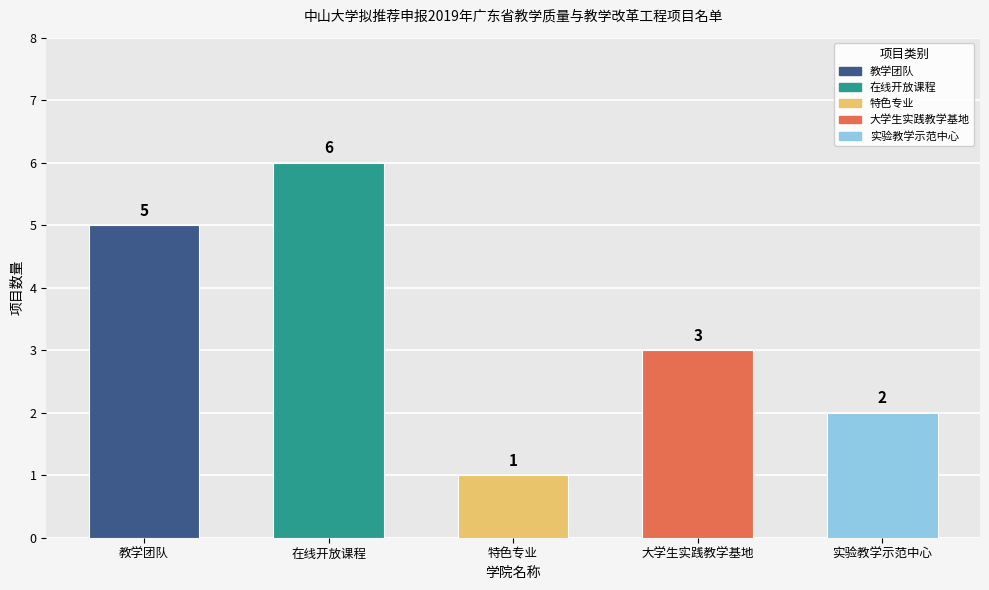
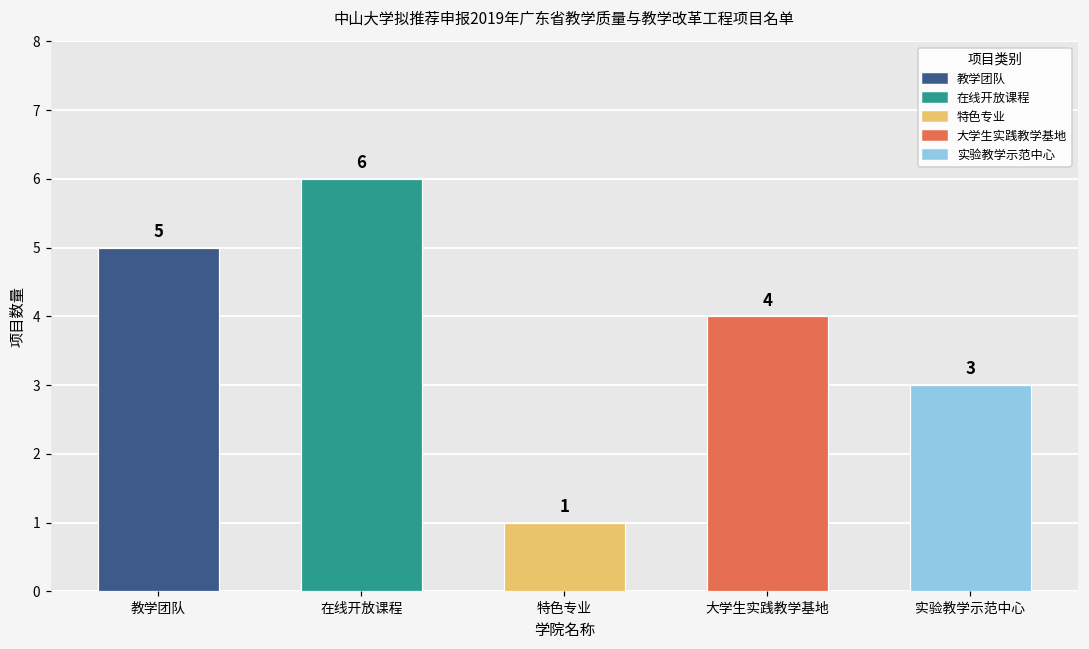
  {
    "教学团队": 5,
    "在线开放课程": 6,
    "特色专业": 1,
-   "大学生实践教学基地": 3,
-   "实验教学示范中心": 2
+   "大学生实践教学基地": 4,
+   "实验教学示范中心": 3
  }
